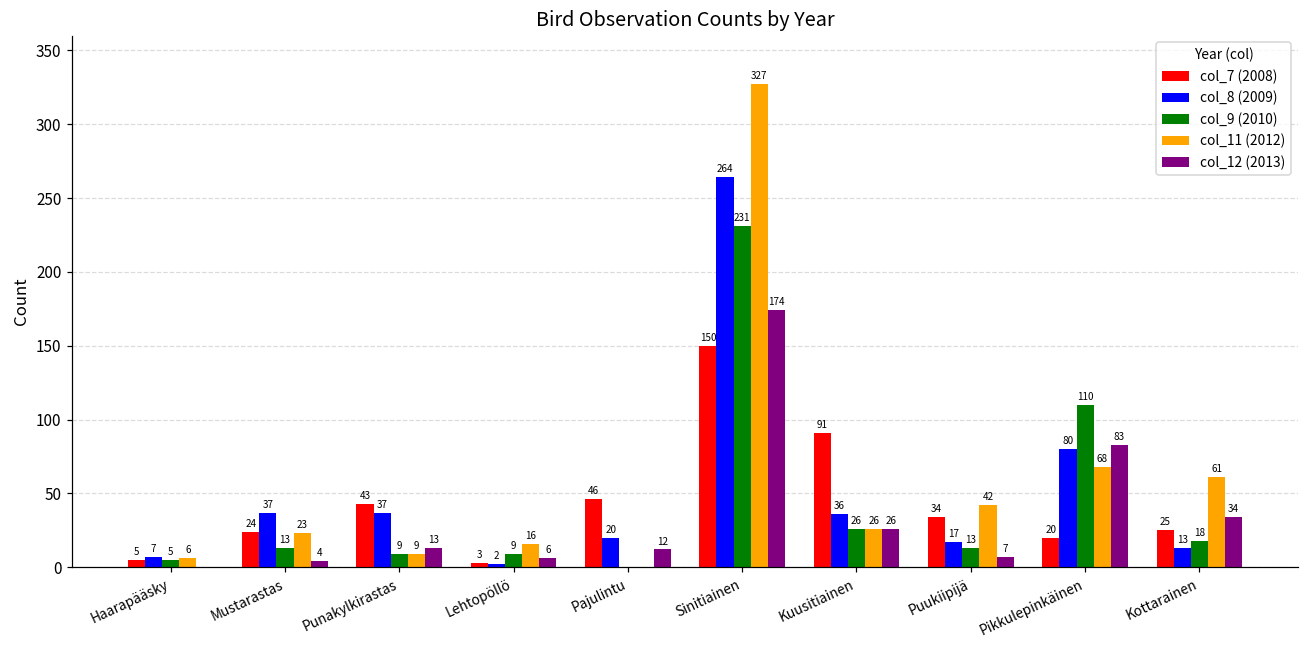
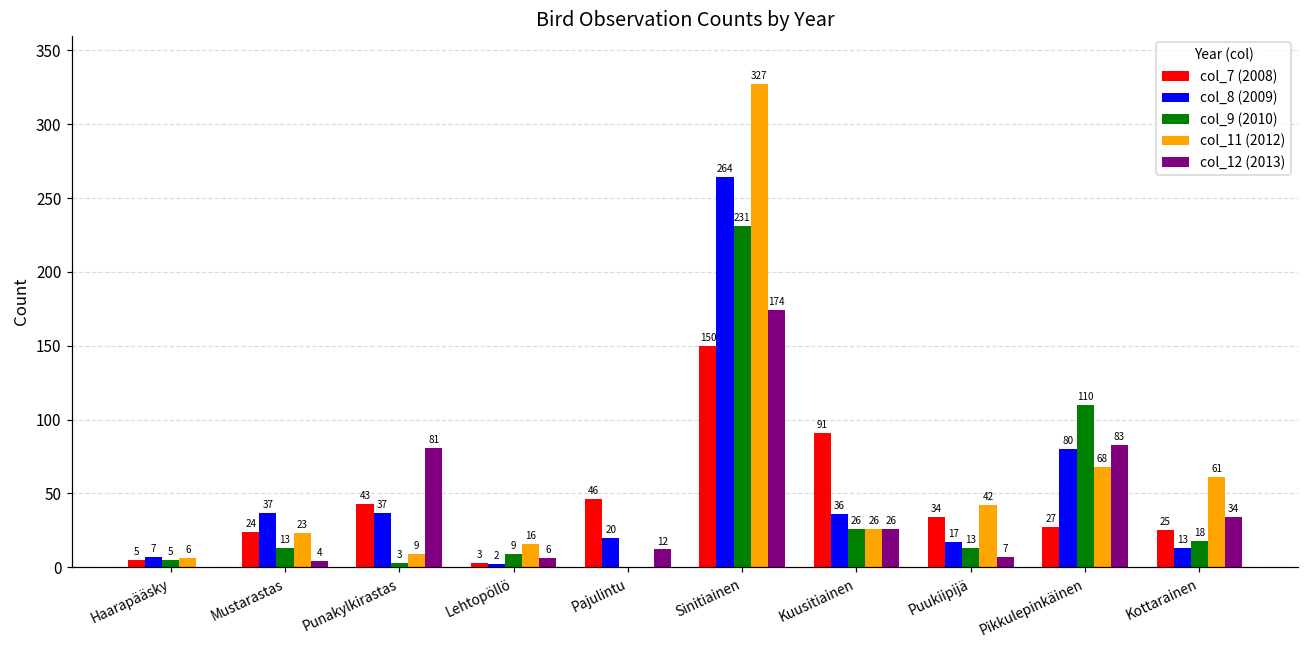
  {
    "col_7 (2008)": {
      "Haarapääsky": 5,
      "Mustarastas": 24,
      "Punakylkirastas": 43,
      "Lehtopöllö": 3,
      "Pajulintu": 46,
      "Sinitiainen": 150,
      "Kuusitiainen": 91,
      "Puukiipijä": 34,
-     "Pikkulepinkäinen": 20,
+     "Pikkulepinkäinen": 27,
      "Kottarainen": 25
    },
    "col_8 (2009)": {
      "Haarapääsky": 7,
      "Mustarastas": 37,
      "Punakylkirastas": 37,
      "Lehtopöllö": 2,
      "Pajulintu": 20,
      "Sinitiainen": 264,
      "Kuusitiainen": 36,
      "Puukiipijä": 17,
      "Pikkulepinkäinen": 80,
      "Kottarainen": 13
    },
    "col_9 (2010)": {
      "Haarapääsky": 5,
      "Mustarastas": 13,
-     "Punakylkirastas": 9,
+     "Punakylkirastas": 3,
      "Lehtopöllö": 9,
      "Sinitiainen": 231,
      "Kuusitiainen": 26,
      "Puukiipijä": 13,
      "Pikkulepinkäinen": 110,
      "Kottarainen": 18
    },
    "col_11 (2012)": {
      "Haarapääsky": 6,
      "Mustarastas": 23,
      "Punakylkirastas": 9,
      "Lehtopöllö": 16,
      "Sinitiainen": 327,
      "Kuusitiainen": 26,
      "Puukiipijä": 42,
      "Pikkulepinkäinen": 68,
      "Kottarainen": 61
    },
    "col_12 (2013)": {
      "Mustarastas": 4,
-     "Punakylkirastas": 13,
+     "Punakylkirastas": 81,
      "Lehtopöllö": 6,
      "Pajulintu": 12,
      "Sinitiainen": 174,
      "Kuusitiainen": 26,
      "Puukiipijä": 7,
      "Pikkulepinkäinen": 83,
      "Kottarainen": 34
    }
  }
